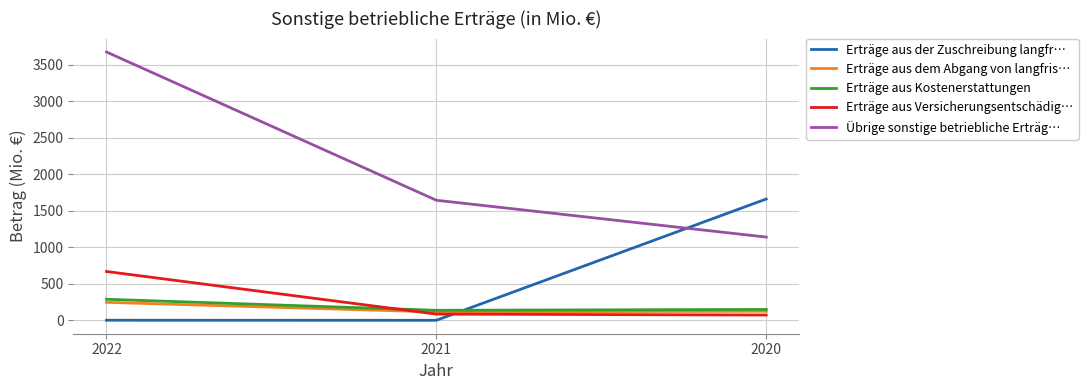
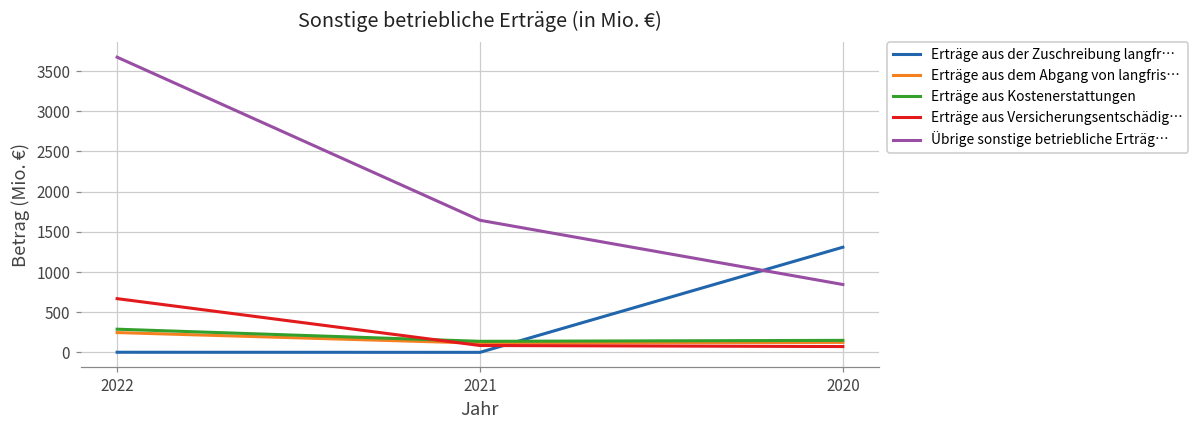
  {
    "Erträge aus der Zuschreibung langfr…": {
      "2022": 0,
      "2021": 0,
-     "2020": 1700
+     "2020": 1300
    },
    "Erträge aus dem Abgang von langfris…": {
      "2022": 200
    },
    "Erträge aus Kostenerstattungen": {
      "2022": 300
    },
    "Erträge aus Versicherungsentschädig…": {
      "2022": 700,
      "2020": 100
    },
    "Übrige sonstige betriebliche Erträg…": {
      "2022": 3700,
      "2021": 1600,
-     "2020": 1100
+     "2020": 800
    }
  }
